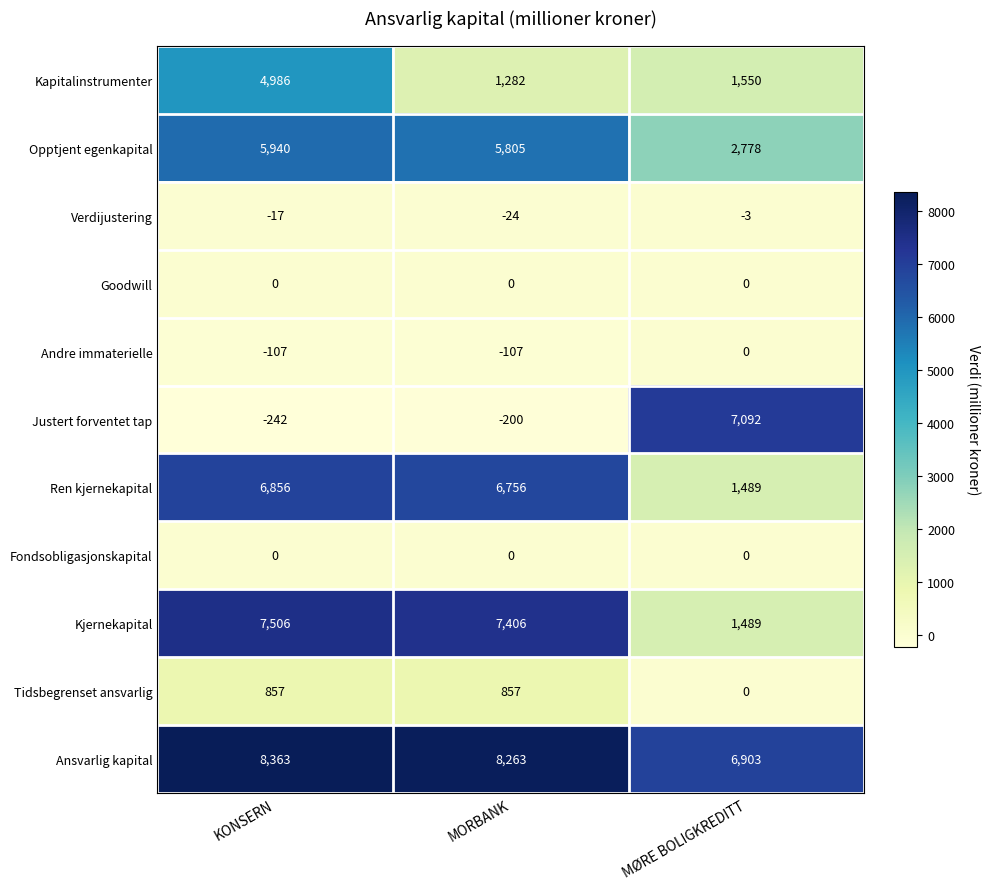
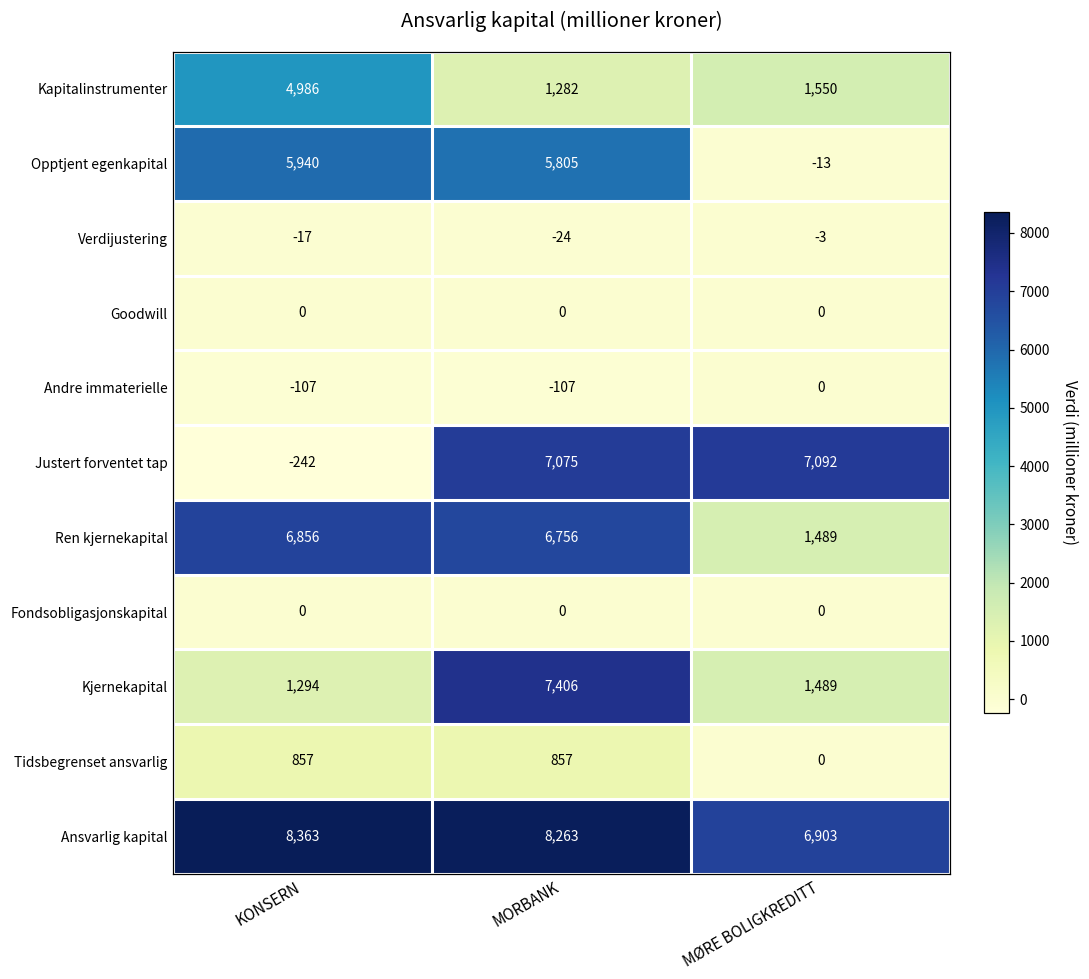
  {
    "Kapitalinstrumenter": {
      "KONSERN": "4,986",
      "MORBANK": "1,282",
      "MØRE BOLIGKREDITT": "1,550"
    },
    "Opptjent egenkapital": {
      "KONSERN": "5,940",
      "MORBANK": "5,805",
-     "MØRE BOLIGKREDITT": "2,778"
+     "MØRE BOLIGKREDITT": "-13"
    },
    "Verdijustering": {
      "KONSERN": "-17",
      "MORBANK": "-24",
      "MØRE BOLIGKREDITT": "-3"
    },
    "Goodwill": {
      "KONSERN": "0",
      "MORBANK": "0",
      "MØRE BOLIGKREDITT": "0"
    },
    "Andre immaterielle": {
      "KONSERN": "-107",
      "MORBANK": "-107",
      "MØRE BOLIGKREDITT": "0"
    },
    "Justert forventet tap": {
      "KONSERN": "-242",
-     "MORBANK": "-200",
+     "MORBANK": "7,075",
      "MØRE BOLIGKREDITT": "7,092"
    },
    "Ren kjernekapital": {
      "KONSERN": "6,856",
      "MORBANK": "6,756",
      "MØRE BOLIGKREDITT": "1,489"
    },
    "Fondsobligasjonskapital": {
      "KONSERN": "0",
      "MORBANK": "0",
      "MØRE BOLIGKREDITT": "0"
    },
    "Kjernekapital": {
-     "KONSERN": "7,506",
+     "KONSERN": "1,294",
      "MORBANK": "7,406",
      "MØRE BOLIGKREDITT": "1,489"
    },
    "Tidsbegrenset ansvarlig": {
      "KONSERN": "857",
      "MORBANK": "857",
      "MØRE BOLIGKREDITT": "0"
    },
    "Ansvarlig kapital": {
      "KONSERN": "8,363",
      "MORBANK": "8,263",
      "MØRE BOLIGKREDITT": "6,903"
    }
  }
